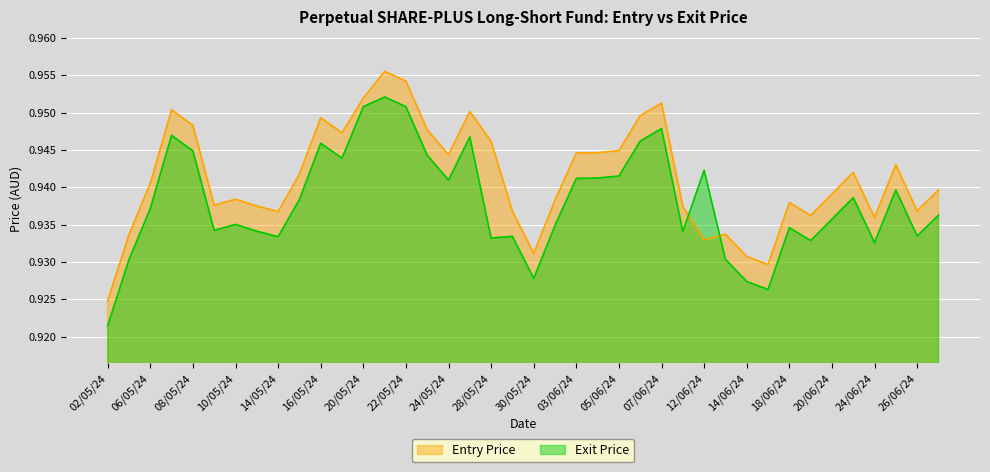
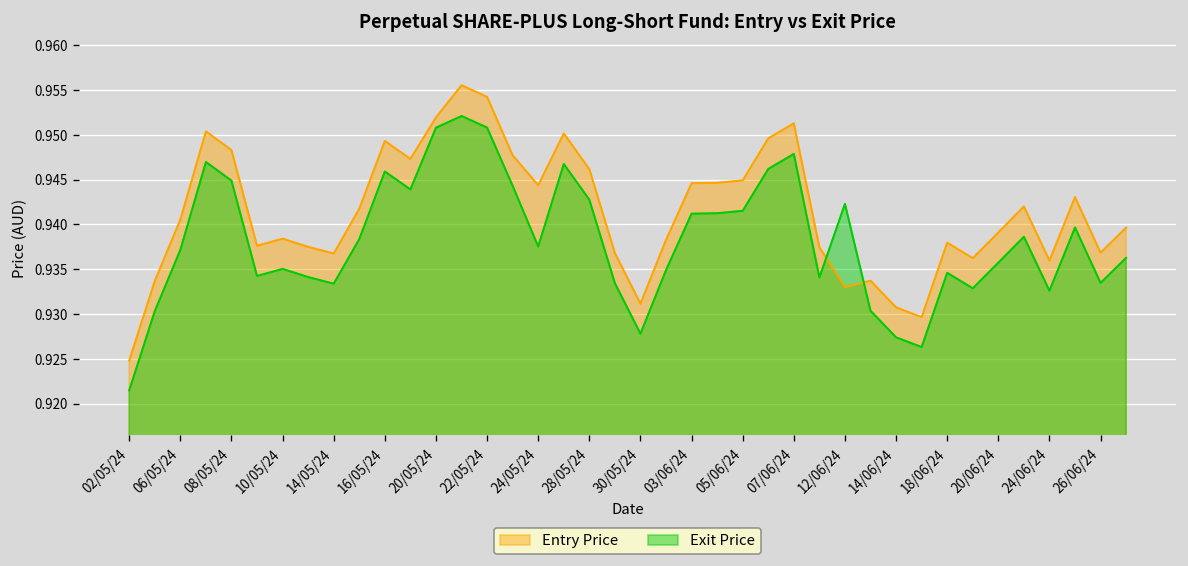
  {
    "Entry Price": {
      "02/05/24": 0.925,
      "06/05/24": 0.941,
      "08/05/24": 0.948,
      "10/05/24": 0.938,
      "14/05/24": 0.937,
      "16/05/24": 0.949,
      "20/05/24": 0.952,
      "22/05/24": 0.954,
      "24/05/24": 0.944,
      "28/05/24": 0.946,
      "30/05/24": 0.931,
      "03/06/24": 0.945,
      "05/06/24": 0.945,
      "07/06/24": 0.951,
      "12/06/24": 0.933,
      "14/06/24": 0.931,
      "18/06/24": 0.938,
      "20/06/24": 0.939,
      "24/06/24": 0.936,
      "26/06/24": 0.937
    },
    "Exit Price": {
      "02/05/24": 0.921,
      "06/05/24": 0.937,
      "08/05/24": 0.945,
      "10/05/24": 0.935,
      "14/05/24": 0.933,
      "16/05/24": 0.946,
      "20/05/24": 0.951,
      "22/05/24": 0.951,
-     "24/05/24": 0.941,
-     "28/05/24": 0.933,
+     "24/05/24": 0.938,
+     "28/05/24": 0.943,
      "30/05/24": 0.928,
      "03/06/24": 0.941,
      "05/06/24": 0.942,
      "07/06/24": 0.948,
      "12/06/24": 0.942,
      "14/06/24": 0.927,
      "18/06/24": 0.935,
      "20/06/24": 0.936,
      "24/06/24": 0.933,
      "26/06/24": 0.933
    }
  }
